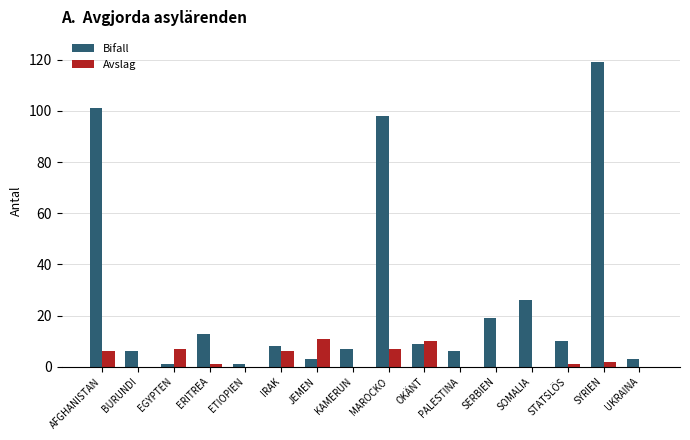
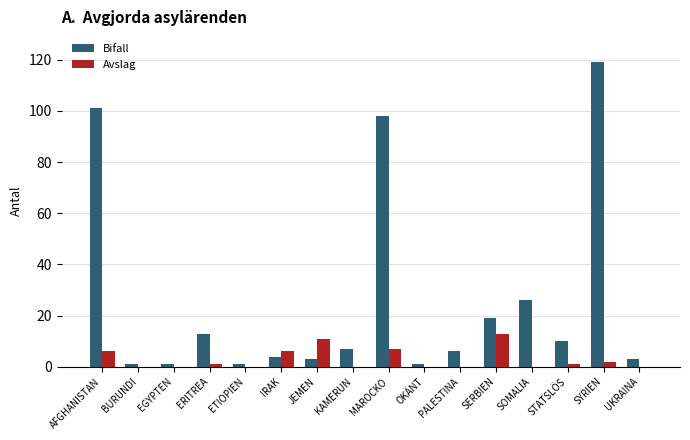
  {
    "Bifall": {
      "AFGHANISTAN": 101,
-     "BURUNDI": 6,
+     "BURUNDI": 1,
      "EGYPTEN": 1,
      "ERITREA": 13,
      "ETIOPIEN": 1,
-     "IRAK": 8,
+     "IRAK": 4,
      "JEMEN": 3,
      "KAMERUN": 7,
      "MAROCKO": 98,
-     "OKÄNT": 9,
+     "OKÄNT": 1,
      "PALESTINA": 6,
      "SERBIEN": 19,
      "SOMALIA": 26,
      "STATSLÖS": 10,
      "SYRIEN": 119,
      "UKRAINA": 3
    },
    "Avslag": {
      "AFGHANISTAN": 6,
      "BURUNDI": 0,
-     "EGYPTEN": 7,
+     "EGYPTEN": 0,
      "ERITREA": 1,
      "ETIOPIEN": 0,
      "IRAK": 6,
      "JEMEN": 11,
      "KAMERUN": 0,
      "MAROCKO": 7,
-     "OKÄNT": 10,
+     "OKÄNT": 0,
      "PALESTINA": 0,
-     "SERBIEN": 0,
+     "SERBIEN": 13,
      "SOMALIA": 0,
      "STATSLÖS": 1,
      "SYRIEN": 2,
      "UKRAINA": 0
    }
  }
